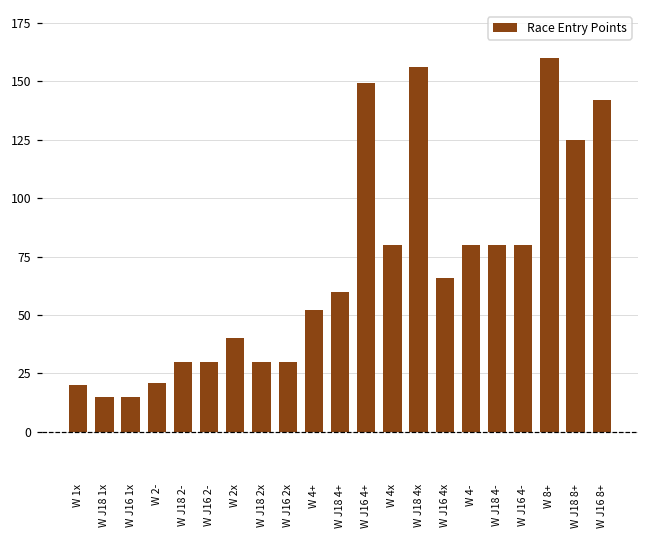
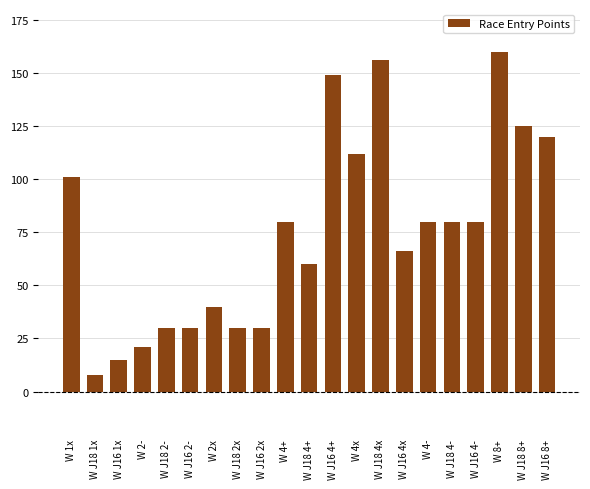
  {
-   "W 1x": 20,
-   "W J18 1x": 15,
+   "W 1x": 101,
+   "W J18 1x": 8,
    "W J16 1x": 15,
    "W 2-": 21,
    "W J18 2-": 30,
    "W J16 2-": 30,
    "W 2x": 40,
    "W J18 2x": 30,
    "W J16 2x": 30,
-   "W 4+": 52,
+   "W 4+": 80,
    "W J18 4+": 60,
    "W J16 4+": 149,
-   "W 4x": 80,
+   "W 4x": 112,
    "W J18 4x": 156,
    "W J16 4x": 66,
    "W 4-": 80,
    "W J18 4-": 80,
    "W J16 4-": 80,
    "W 8+": 160,
    "W J18 8+": 125,
-   "W J16 8+": 142
+   "W J16 8+": 120
  }
